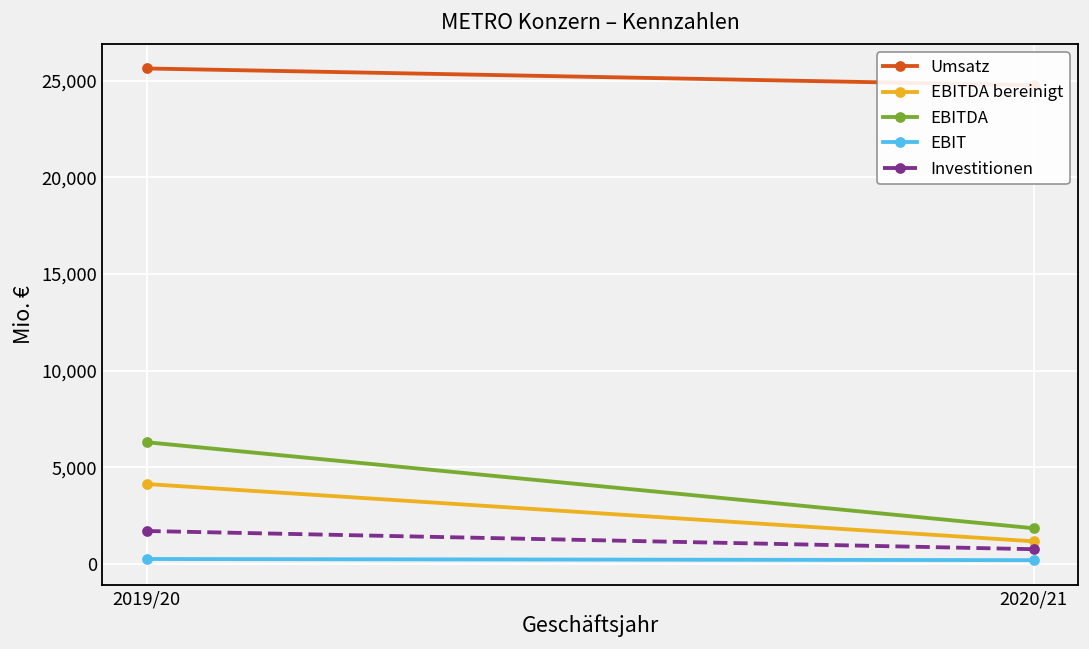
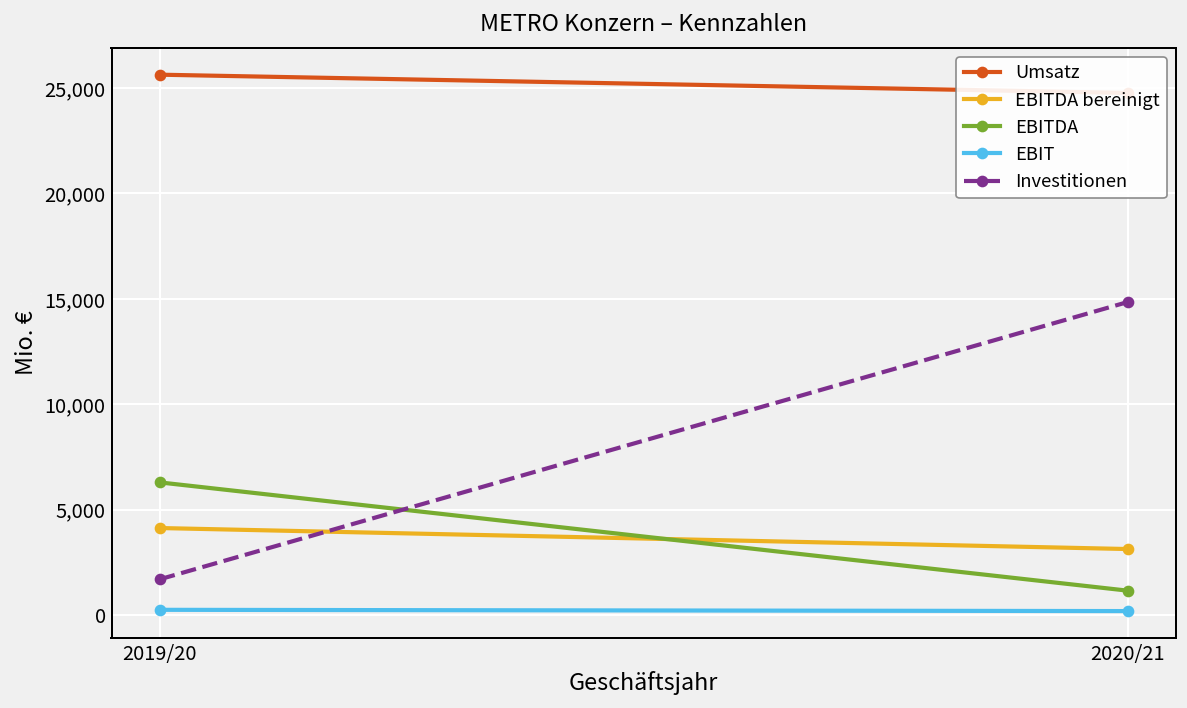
  {
    "Umsatz": {
      "2019/20": "25,600"
    },
    "EBITDA bereinigt": {
      "2019/20": "4,100",
-     "2020/21": "1,200"
+     "2020/21": "3,100"
    },
    "EBITDA": {
      "2019/20": "6,300",
-     "2020/21": "1,800"
+     "2020/21": "1,200"
    },
    "EBIT": {
      "2019/20": "300",
      "2020/21": "200"
    },
    "Investitionen": {
      "2019/20": "1,700",
-     "2020/21": "800"
+     "2020/21": "14,900"
    }
  }
